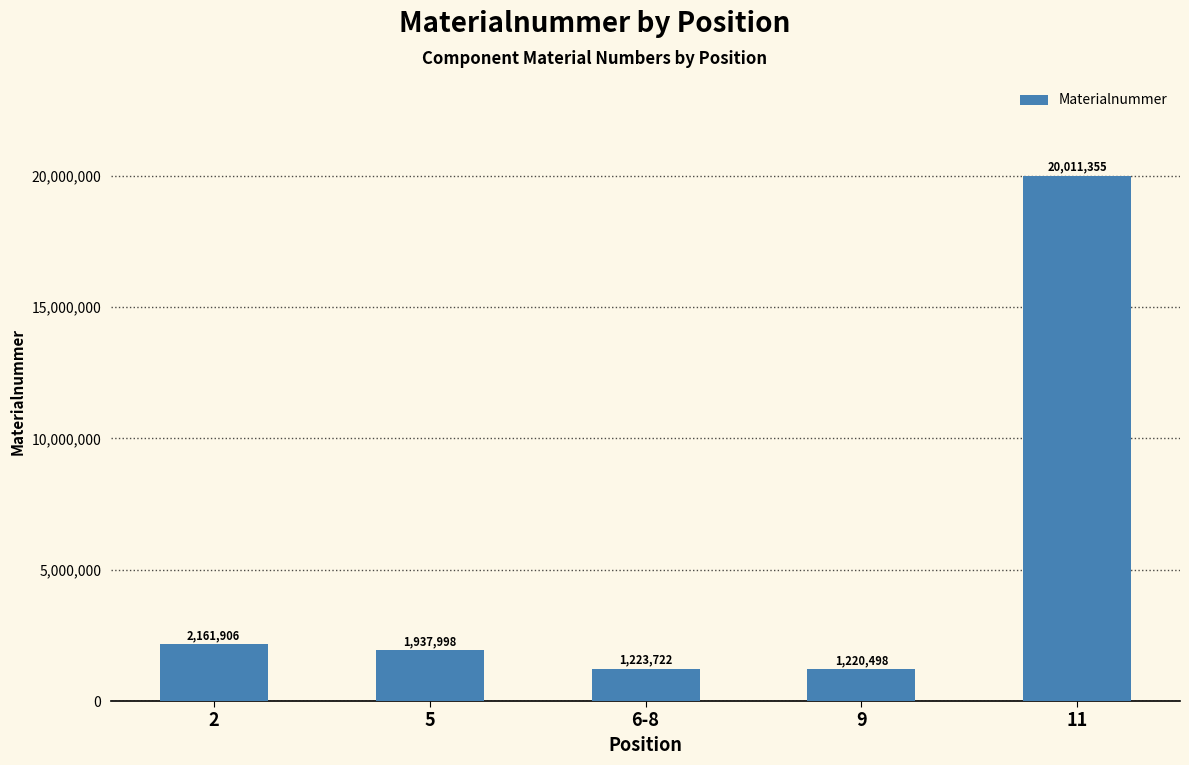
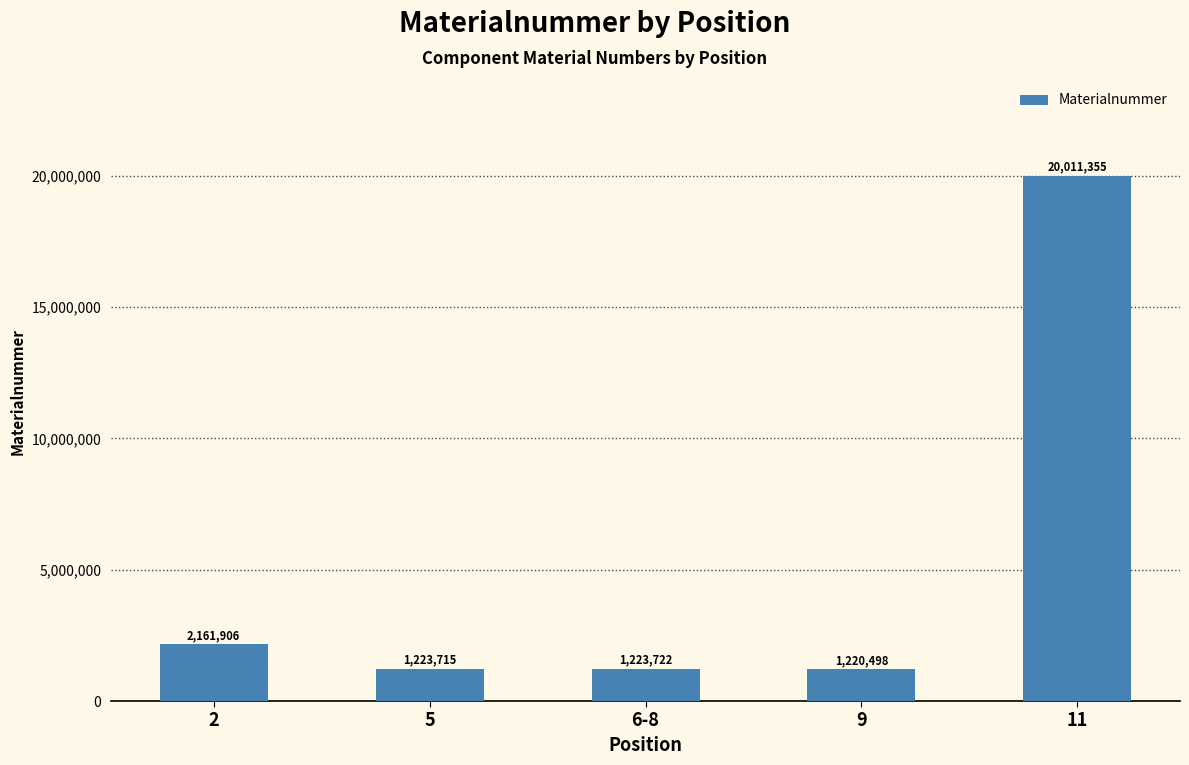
  {
    "2": "2,161,906",
-   "5": "1,937,998",
+   "5": "1,223,715",
    "6-8": "1,223,722",
    "9": "1,220,498",
    "11": "20,011,355"
  }
